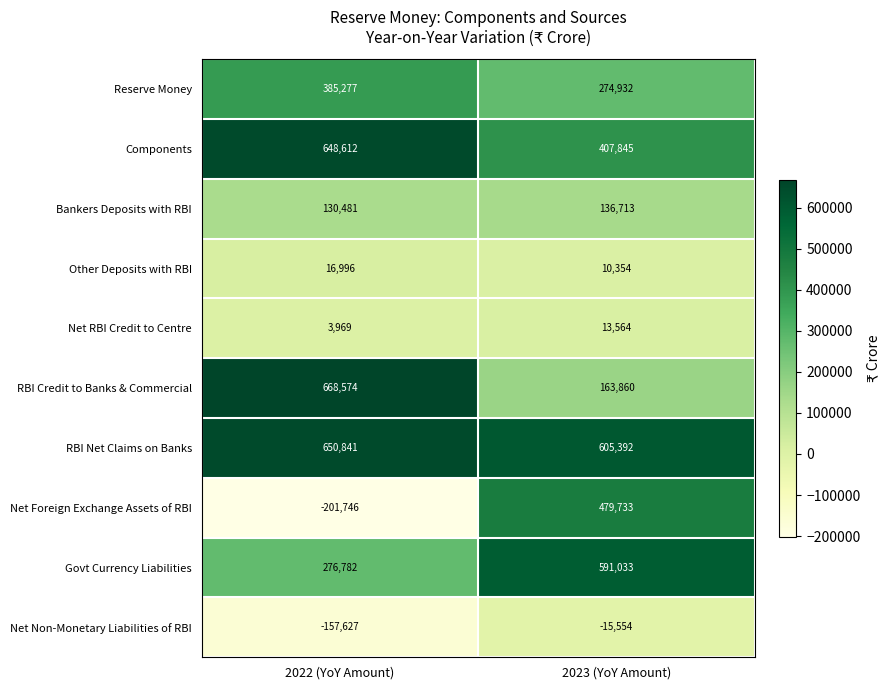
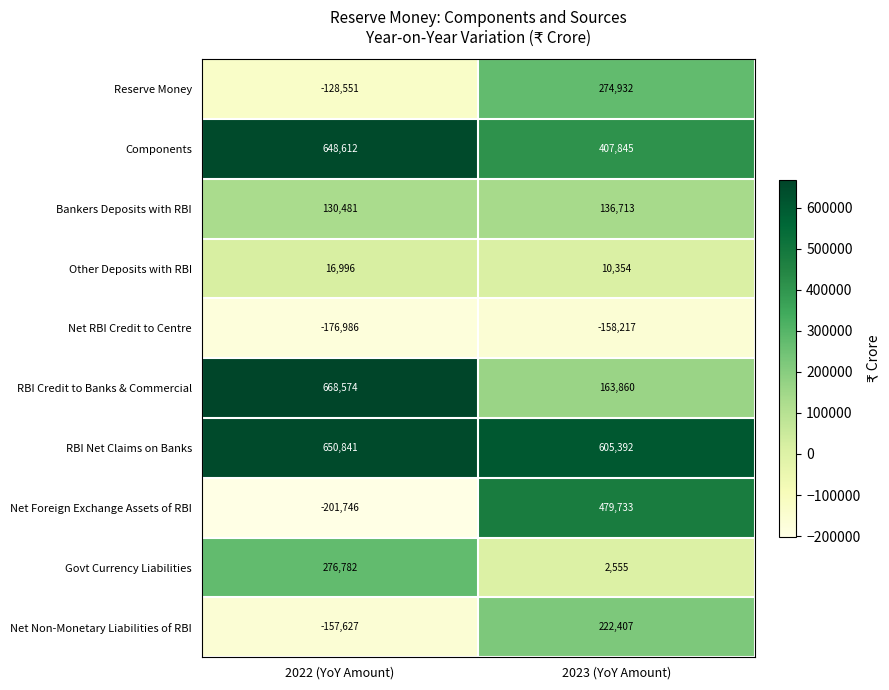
  {
    "Reserve Money": {
-     "2022 (YoY Amount)": "385,277",
+     "2022 (YoY Amount)": "-128,551",
      "2023 (YoY Amount)": "274,932"
    },
    "Components": {
      "2022 (YoY Amount)": "648,612",
      "2023 (YoY Amount)": "407,845"
    },
    "Bankers Deposits with RBI": {
      "2022 (YoY Amount)": "130,481",
      "2023 (YoY Amount)": "136,713"
    },
    "Other Deposits with RBI": {
      "2022 (YoY Amount)": "16,996",
      "2023 (YoY Amount)": "10,354"
    },
    "Net RBI Credit to Centre": {
-     "2022 (YoY Amount)": "3,969",
-     "2023 (YoY Amount)": "13,564"
+     "2022 (YoY Amount)": "-176,986",
+     "2023 (YoY Amount)": "-158,217"
    },
    "RBI Credit to Banks & Commercial": {
      "2022 (YoY Amount)": "668,574",
      "2023 (YoY Amount)": "163,860"
    },
    "RBI Net Claims on Banks": {
      "2022 (YoY Amount)": "650,841",
      "2023 (YoY Amount)": "605,392"
    },
    "Net Foreign Exchange Assets of RBI": {
      "2022 (YoY Amount)": "-201,746",
      "2023 (YoY Amount)": "479,733"
    },
    "Govt Currency Liabilities": {
      "2022 (YoY Amount)": "276,782",
-     "2023 (YoY Amount)": "591,033"
+     "2023 (YoY Amount)": "2,555"
    },
    "Net Non-Monetary Liabilities of RBI": {
      "2022 (YoY Amount)": "-157,627",
-     "2023 (YoY Amount)": "-15,554"
+     "2023 (YoY Amount)": "222,407"
    }
  }
